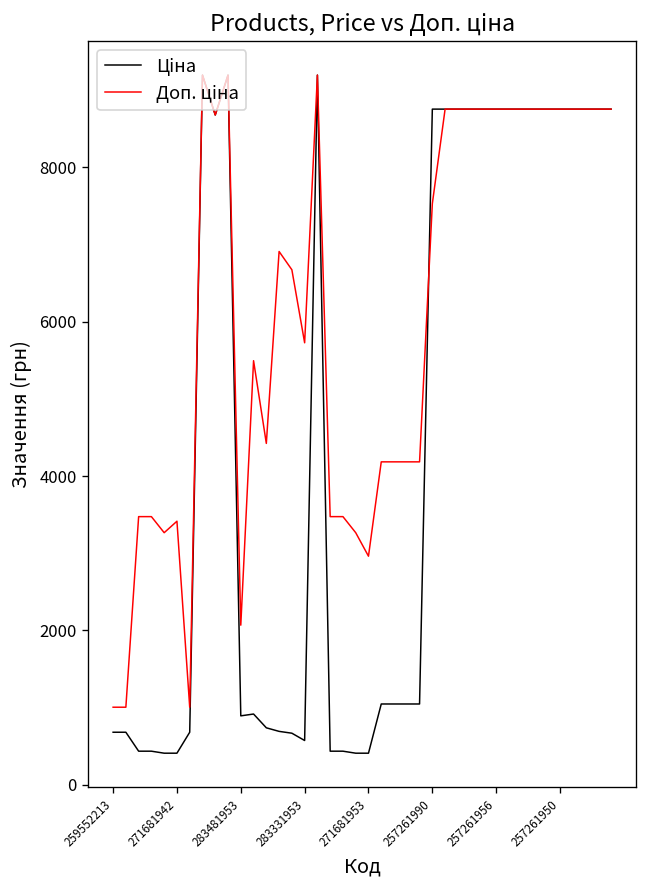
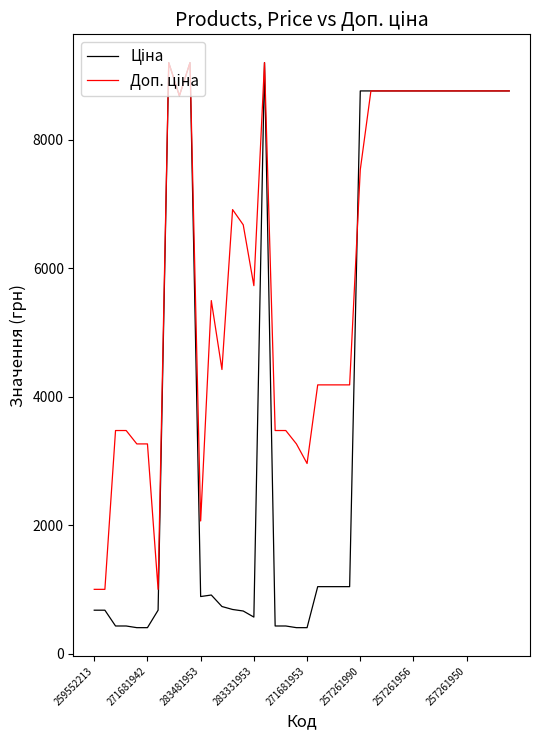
  {
    "Ціна": {
      "259552213": 700,
      "271681942": 400,
      "283481953": 900,
      "283331953": 600,
      "271681953": 400,
      "257261990": 8800
    },
    "Доп. ціна": {
      "259552213": 1000,
-     "271681942": 3400,
+     "271681942": 3300,
      "283481953": 2100,
      "283331953": 5700,
      "271681953": 3000,
      "257261990": 7500
    }
  }
